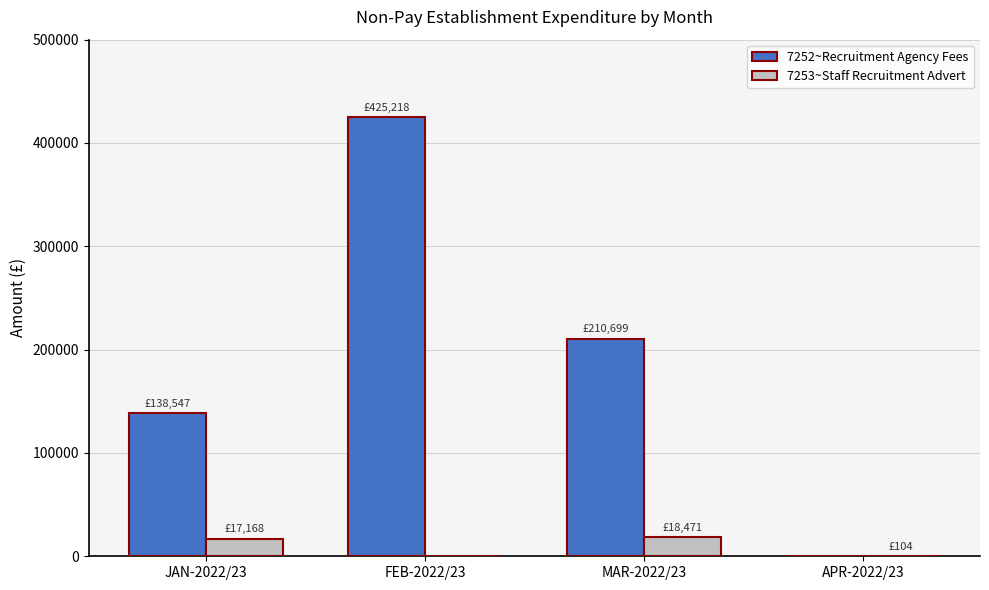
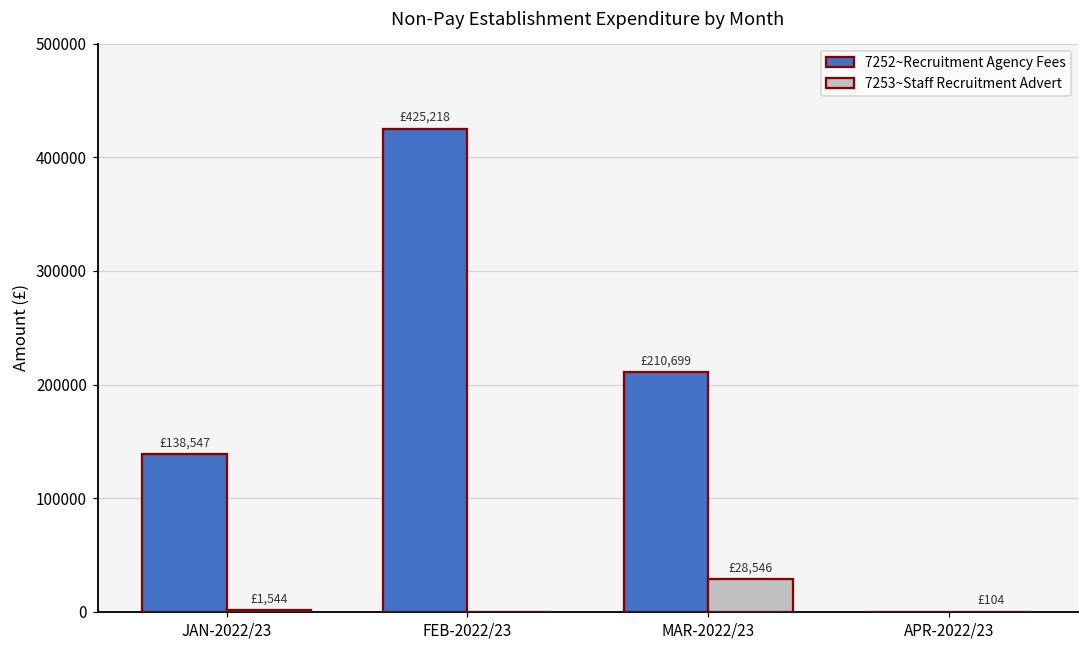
  {
    "7252~Recruitment Agency Fees": {
      "JAN-2022/23": "£138,547",
      "FEB-2022/23": "£425,218",
      "MAR-2022/23": "£210,699"
    },
    "7253~Staff Recruitment Advert": {
-     "JAN-2022/23": "£17,168",
-     "MAR-2022/23": "£18,471",
+     "JAN-2022/23": "£1,544",
+     "MAR-2022/23": "£28,546",
      "APR-2022/23": "£104"
    }
  }
